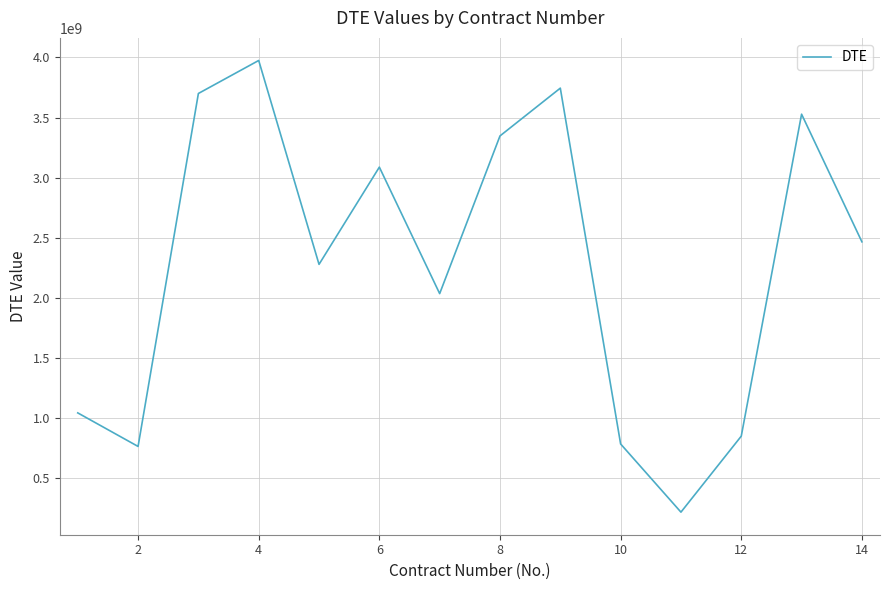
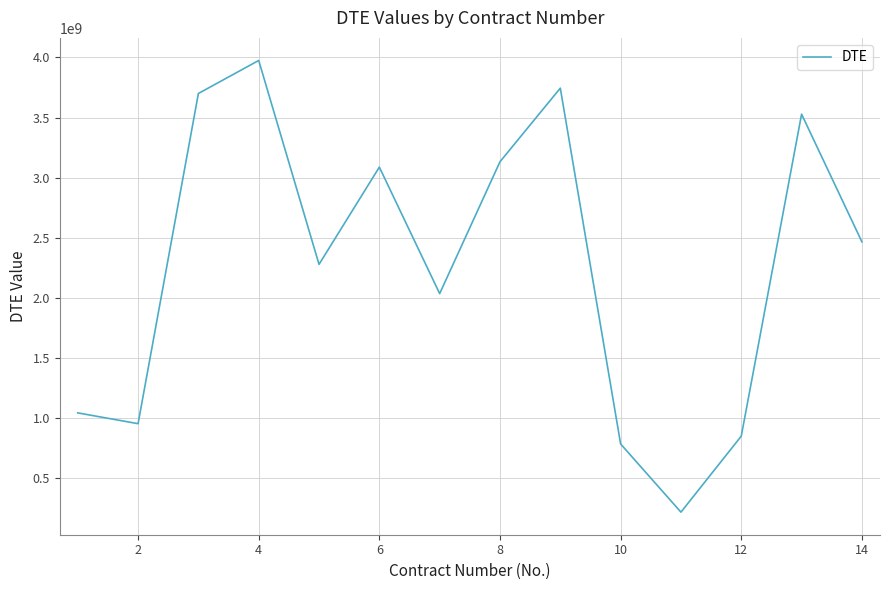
  {
-   "2": 760000000,
+   "2": 950000000,
    "4": 3980000000,
    "6": 3090000000,
-   "8": 3350000000,
+   "8": 3130000000,
    "10": 790000000,
    "12": 850000000,
    "14": 2470000000
  }
